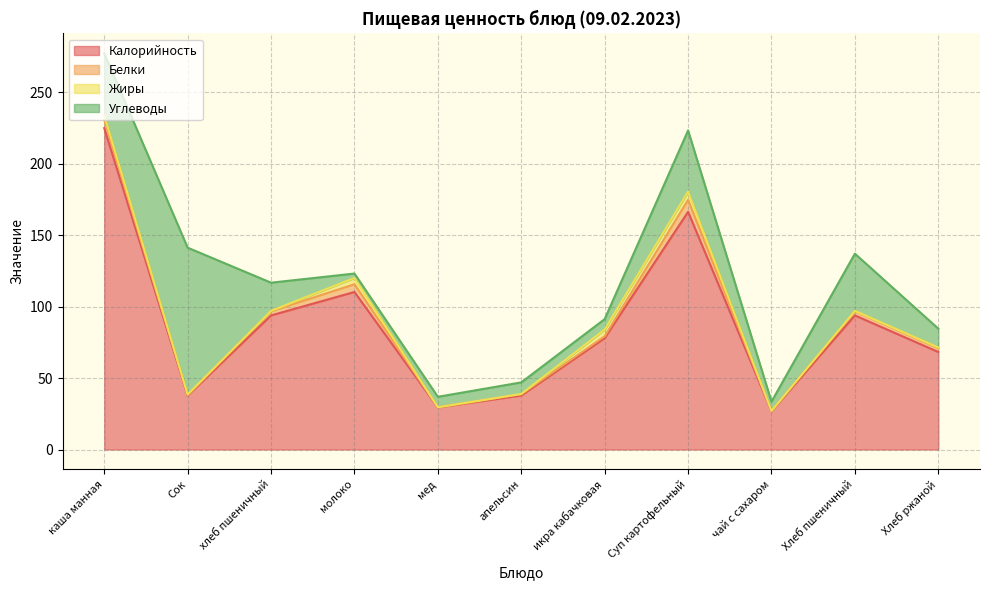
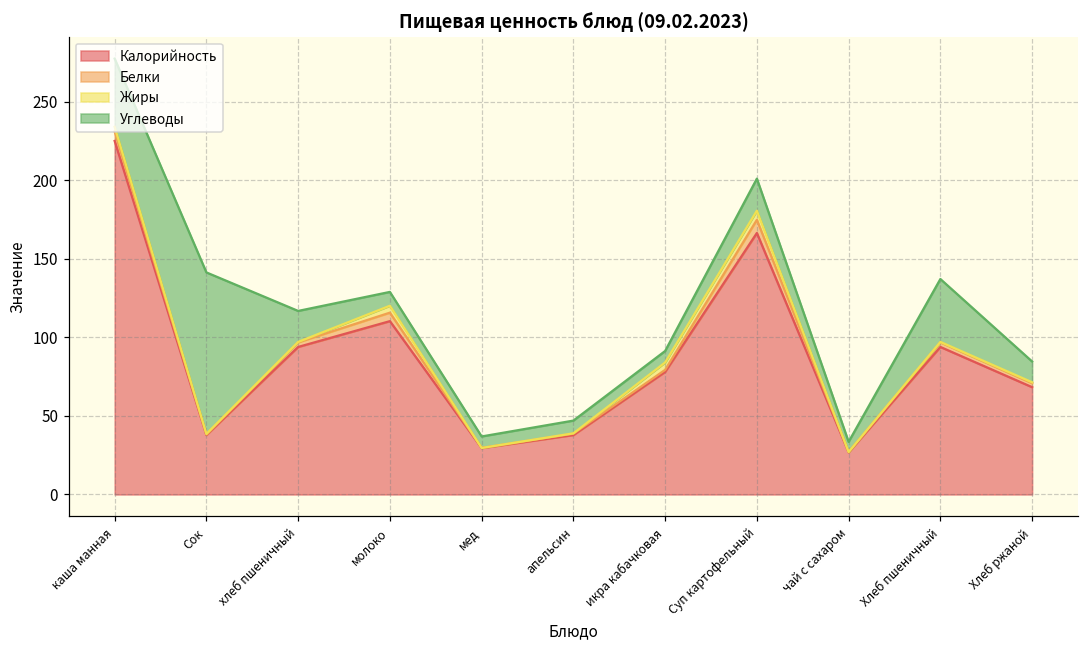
  {
    "Калорийность": {
      "каша манная": 225,
      "хлеб пшеничный": 94,
      "молоко": 110,
      "Суп картофельный": 166,
      "Хлеб пшеничный": 94,
      "Хлеб ржаной": 68
    },
    "Углеводы": {
      "Сок": 103,
      "хлеб пшеничный": 20,
-     "молоко": 3,
+     "молоко": 9,
      "мед": 7,
      "апельсин": 8,
      "икра кабачковая": 7,
-     "Суп картофельный": 43,
+     "Суп картофельный": 20,
      "чай с сахаром": 7,
      "Хлеб пшеничный": 40,
      "Хлеб ржаной": 13
    }
  }
